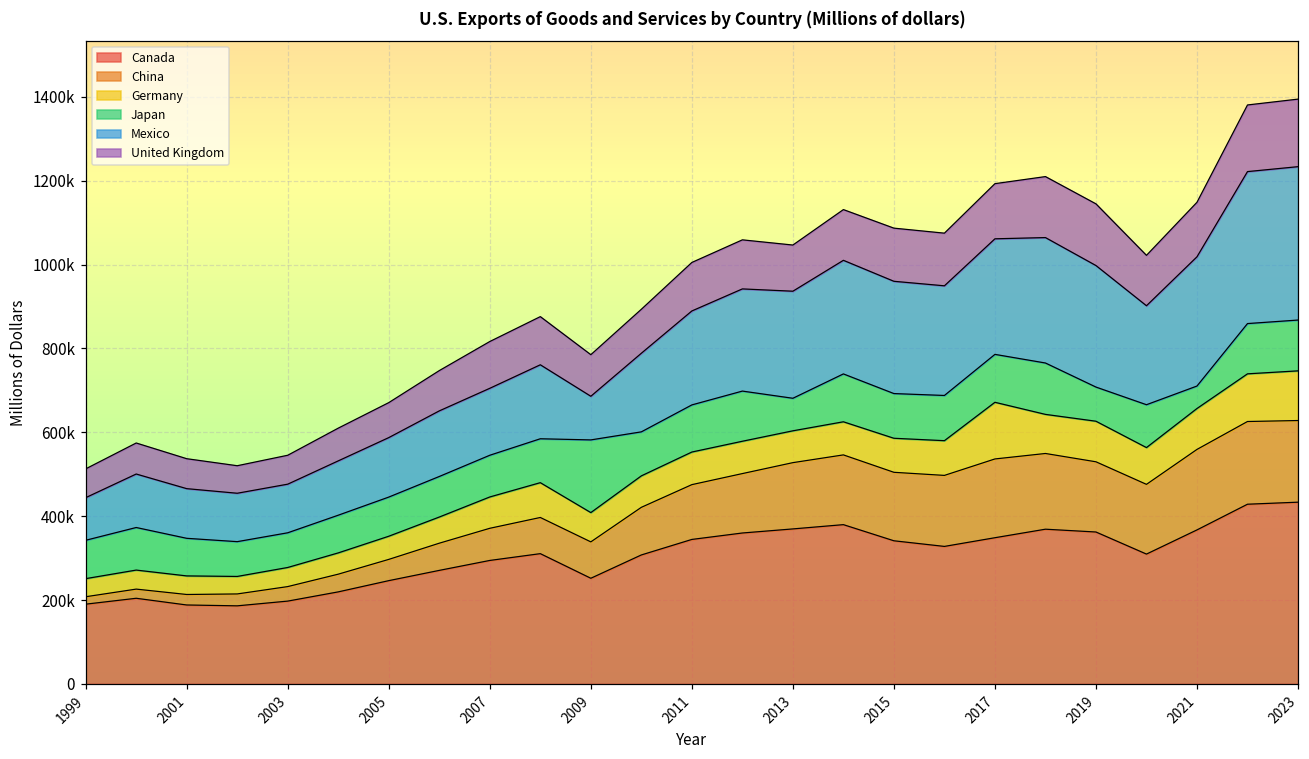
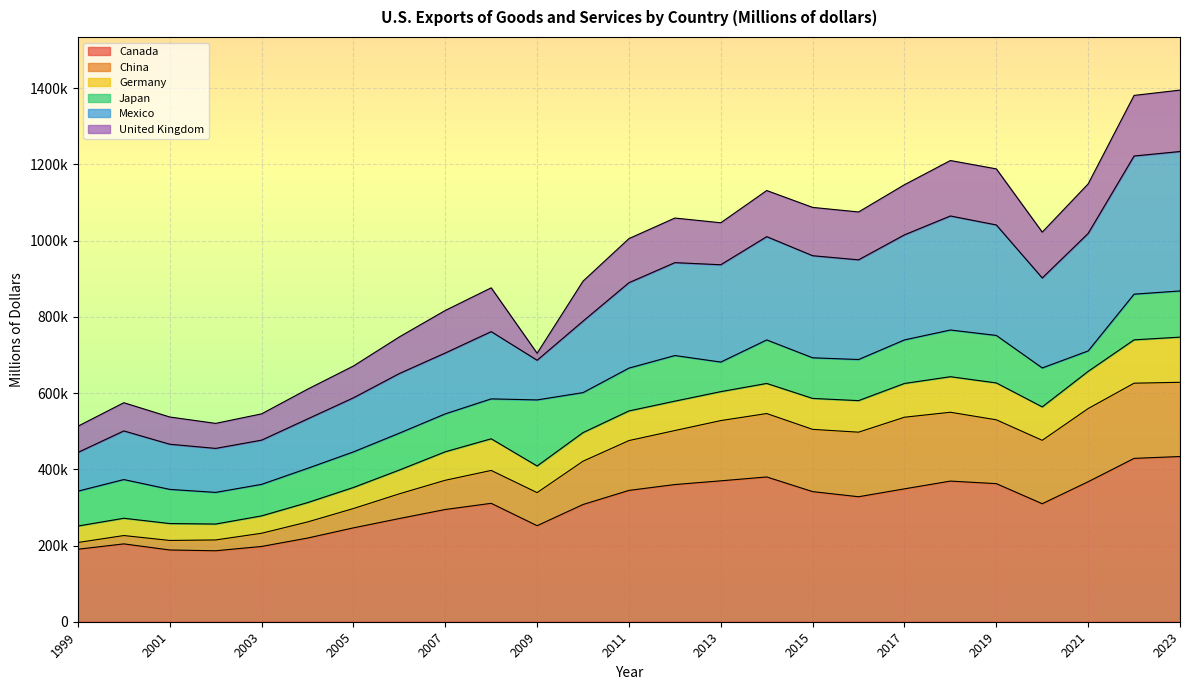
  {
    "Germany": {
      "1999": 40000,
      "2001": 40000,
      "2003": 50000,
      "2005": 60000,
      "2007": 70000,
      "2009": 70000,
      "2011": 80000,
      "2013": 80000,
      "2015": 80000,
-     "2017": 140000,
+     "2017": 90000,
      "2019": 100000,
      "2021": 100000,
      "2023": 120000
    },
    "Japan": {
      "1999": 90000,
      "2001": 90000,
      "2003": 80000,
      "2005": 90000,
      "2007": 100000,
      "2009": 170000,
      "2011": 110000,
      "2013": 80000,
      "2015": 110000,
      "2017": 110000,
-     "2019": 80000,
+     "2019": 120000,
      "2021": 50000,
      "2023": 120000
    },
    "Mexico": {
      "1999": 100000,
      "2001": 120000,
      "2003": 120000,
      "2005": 140000,
      "2007": 160000,
      "2009": 100000,
      "2011": 220000,
      "2013": 260000,
      "2015": 270000,
      "2017": 280000,
      "2019": 290000,
      "2021": 310000,
      "2023": 370000
    },
    "United Kingdom": {
      "1999": 70000,
      "2001": 70000,
      "2003": 70000,
      "2005": 80000,
      "2007": 110000,
-     "2009": 100000,
+     "2009": 20000,
      "2011": 120000,
      "2013": 110000,
      "2015": 130000,
      "2017": 130000,
      "2019": 150000,
      "2021": 130000,
      "2023": 160000
    }
  }
